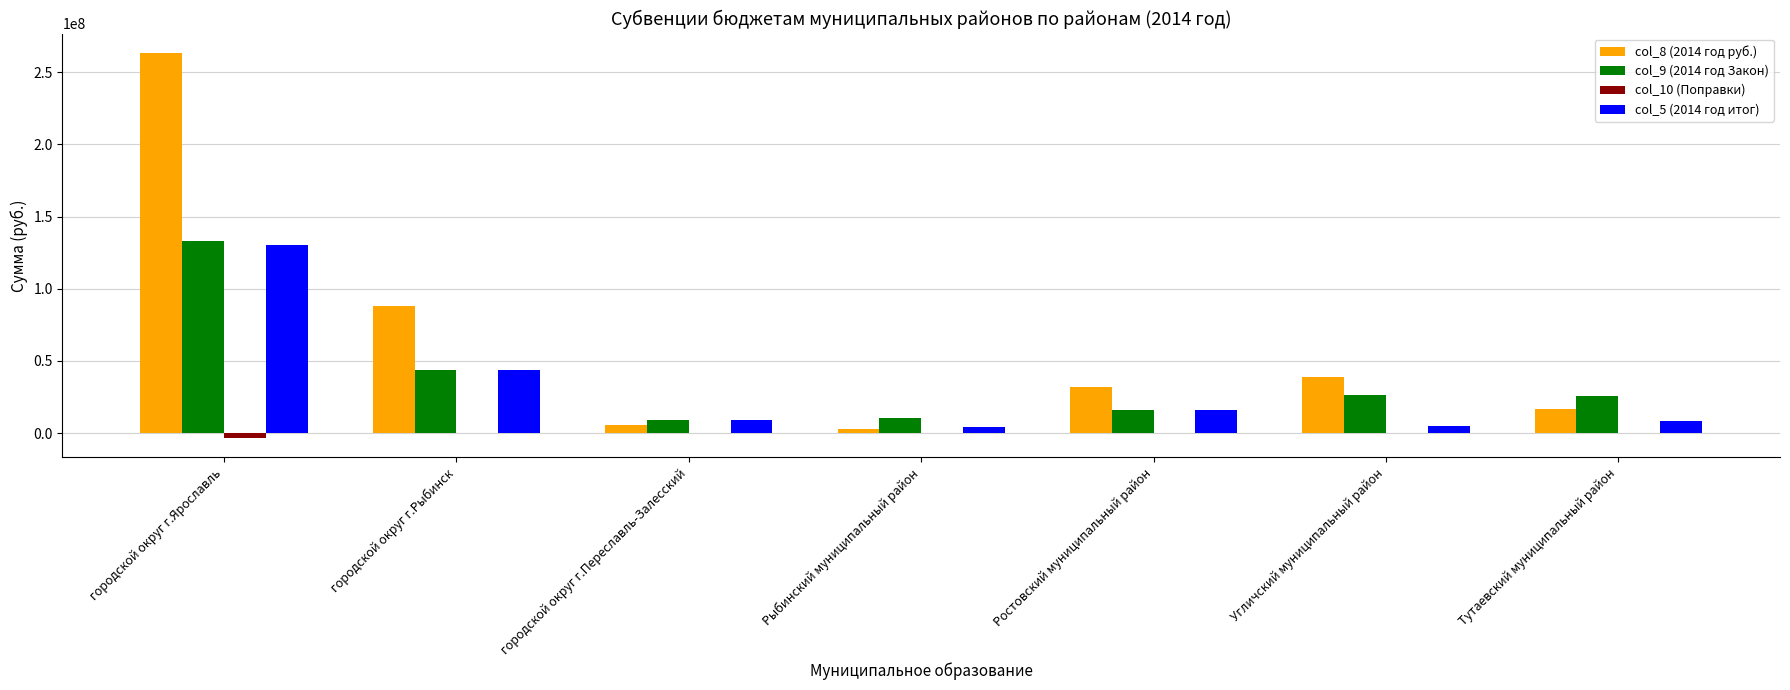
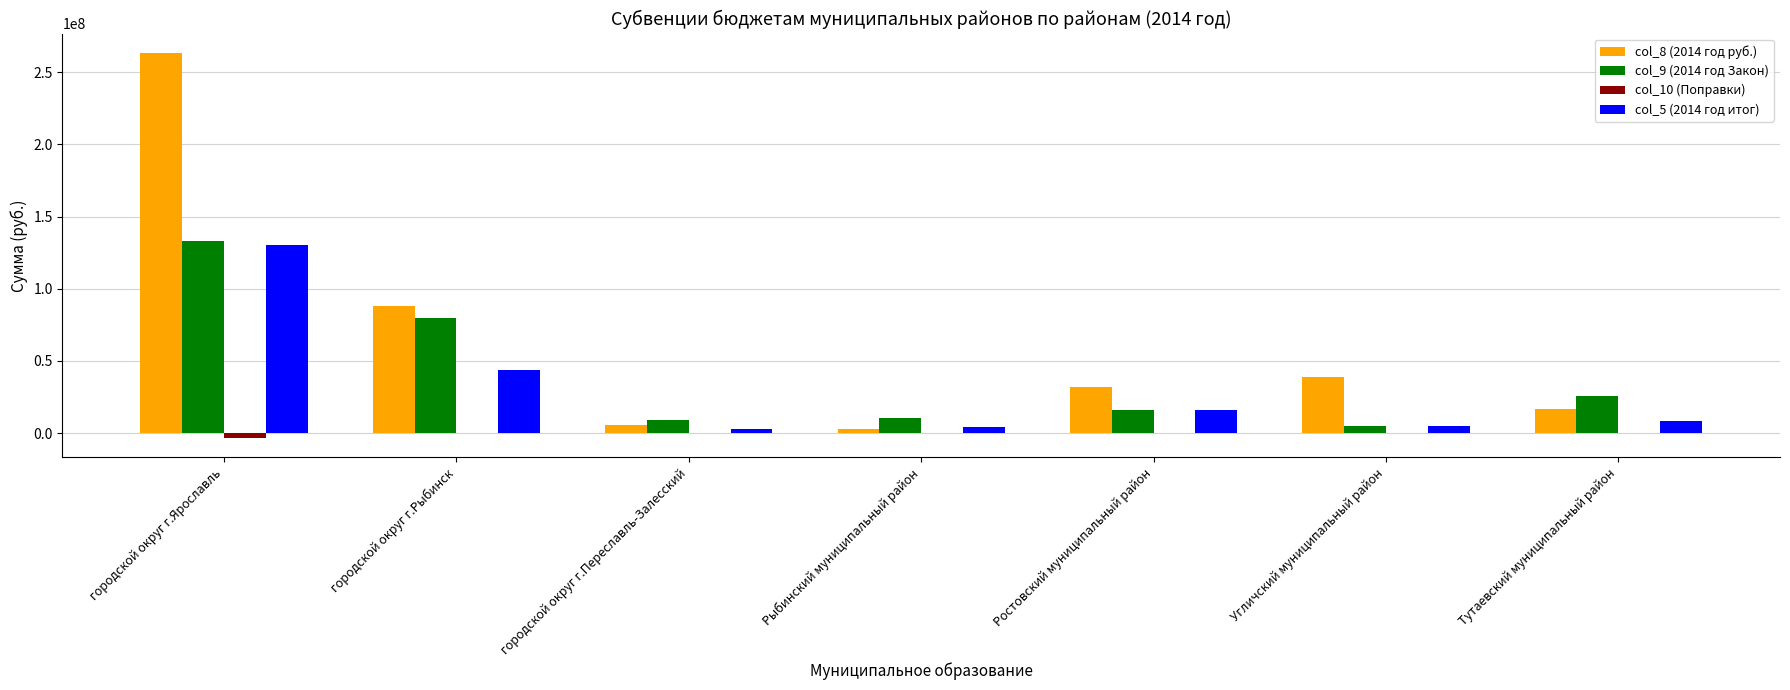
  {
    "col_8 (2014 год руб.)": {
      "городской округ г.Ярославль": 263000000,
      "городской округ г.Рыбинск": 88000000,
      "городской округ г.Переславль-Залесский": 6000000,
      "Рыбинский муниципальный район": 3000000,
      "Ростовский муниципальный район": 32000000,
      "Угличский муниципальный район": 39000000,
      "Тутаевский муниципальный район": 16000000
    },
    "col_9 (2014 год Закон)": {
      "городской округ г.Ярославль": 133000000,
-     "городской округ г.Рыбинск": 44000000,
+     "городской округ г.Рыбинск": 80000000,
      "городской округ г.Переславль-Залесский": 9000000,
      "Рыбинский муниципальный район": 10000000,
      "Ростовский муниципальный район": 16000000,
-     "Угличский муниципальный район": 27000000,
+     "Угличский муниципальный район": 5000000,
      "Тутаевский муниципальный район": 26000000
    },
    "col_10 (Поправки)": {
      "городской округ г.Ярославль": -3000000,
      "городской округ г.Рыбинск": 0,
      "городской округ г.Переславль-Залесский": 0,
      "Рыбинский муниципальный район": 0,
      "Ростовский муниципальный район": 0,
      "Угличский муниципальный район": 0,
      "Тутаевский муниципальный район": 0
    },
    "col_5 (2014 год итог)": {
      "городской округ г.Ярославль": 130000000,
      "городской округ г.Рыбинск": 44000000,
-     "городской округ г.Переславль-Залесский": 9000000,
+     "городской округ г.Переславль-Залесский": 3000000,
      "Рыбинский муниципальный район": 4000000,
      "Ростовский муниципальный район": 16000000,
      "Угличский муниципальный район": 5000000,
      "Тутаевский муниципальный район": 8000000
    }
  }
